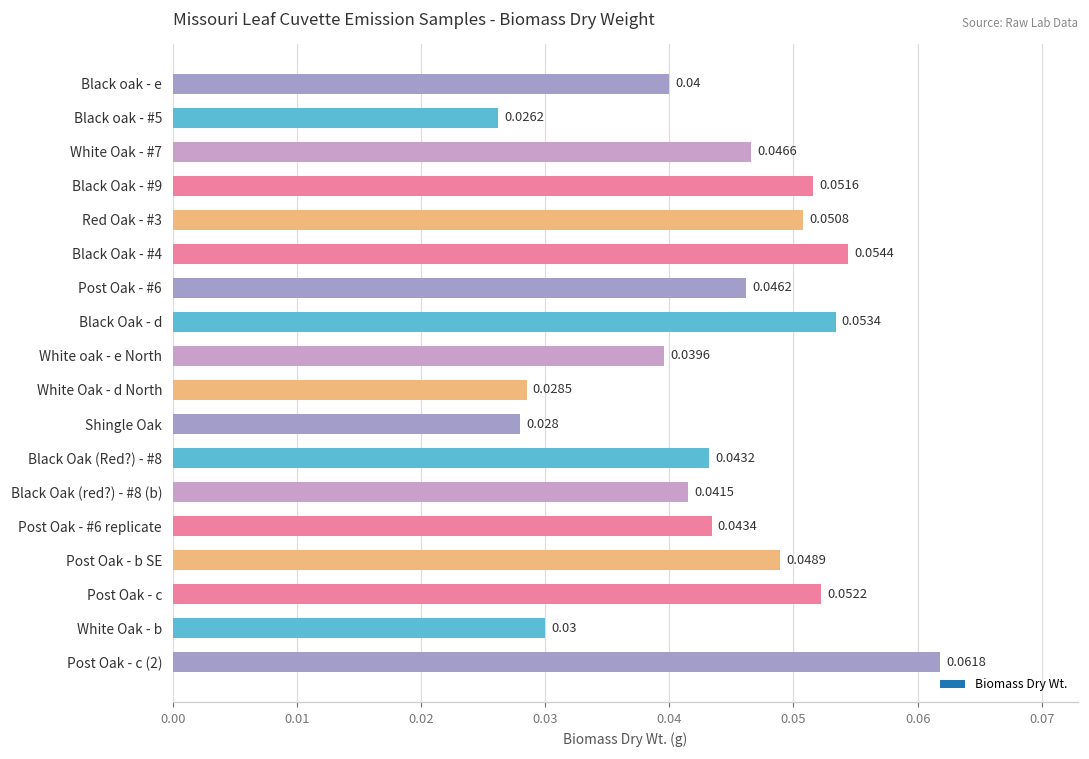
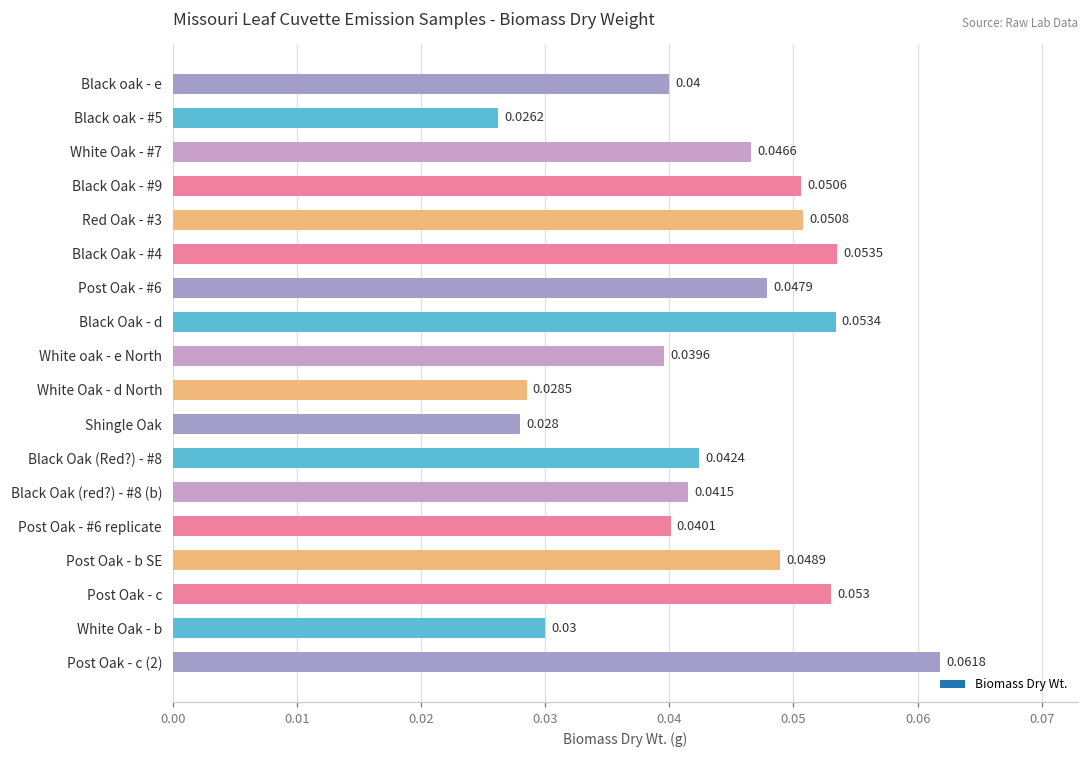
  {
    "Black oak - e": 0.04,
    "Black oak - #5": 0.0262,
    "White Oak - #7": 0.0466,
-   "Black Oak - #9": 0.0516,
+   "Black Oak - #9": 0.0506,
    "Red Oak - #3": 0.0508,
-   "Black Oak - #4": 0.0544,
-   "Post Oak - #6": 0.0462,
+   "Black Oak - #4": 0.0535,
+   "Post Oak - #6": 0.0479,
    "Black Oak - d": 0.0534,
    "White oak - e North": 0.0396,
    "White Oak - d North": 0.0285,
    "Shingle Oak": 0.028,
-   "Black Oak (Red?) - #8": 0.0432,
+   "Black Oak (Red?) - #8": 0.0424,
    "Black Oak (red?) - #8 (b)": 0.0415,
-   "Post Oak - #6 replicate": 0.0434,
+   "Post Oak - #6 replicate": 0.0401,
    "Post Oak - b SE": 0.0489,
-   "Post Oak - c": 0.0522,
+   "Post Oak - c": 0.053,
    "White Oak - b": 0.03,
    "Post Oak - c (2)": 0.0618
  }
